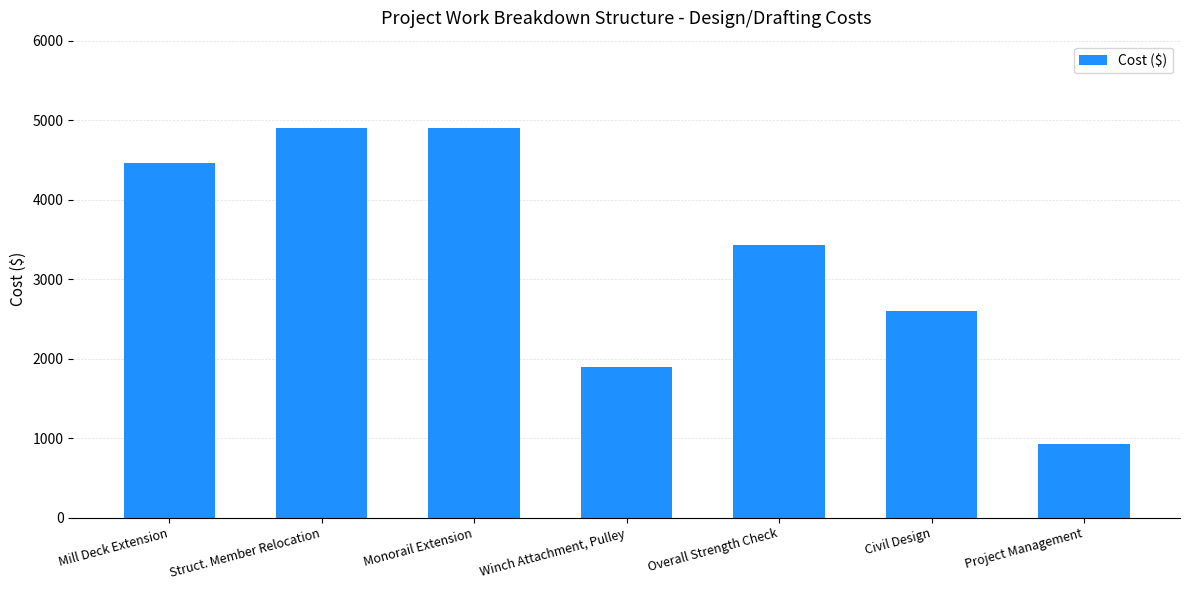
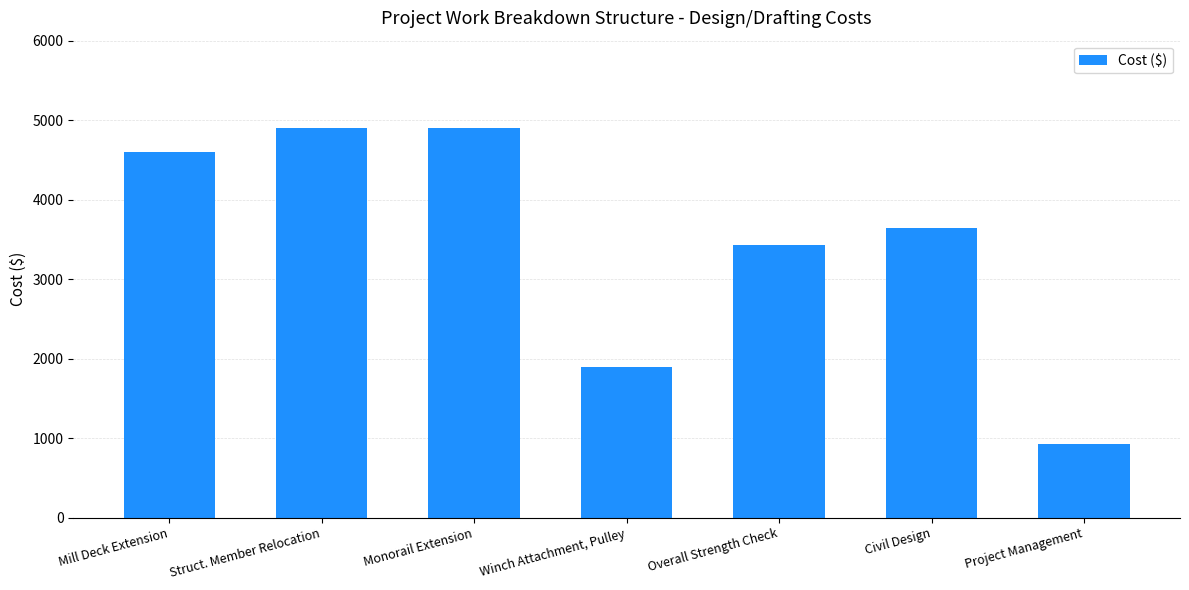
  {
-   "Mill Deck Extension": 4500,
+   "Mill Deck Extension": 4600,
    "Struct. Member Relocation": 4900,
    "Monorail Extension": 4900,
    "Winch Attachment, Pulley": 1900,
    "Overall Strength Check": 3400,
-   "Civil Design": 2600,
+   "Civil Design": 3600,
    "Project Management": 900
  }
